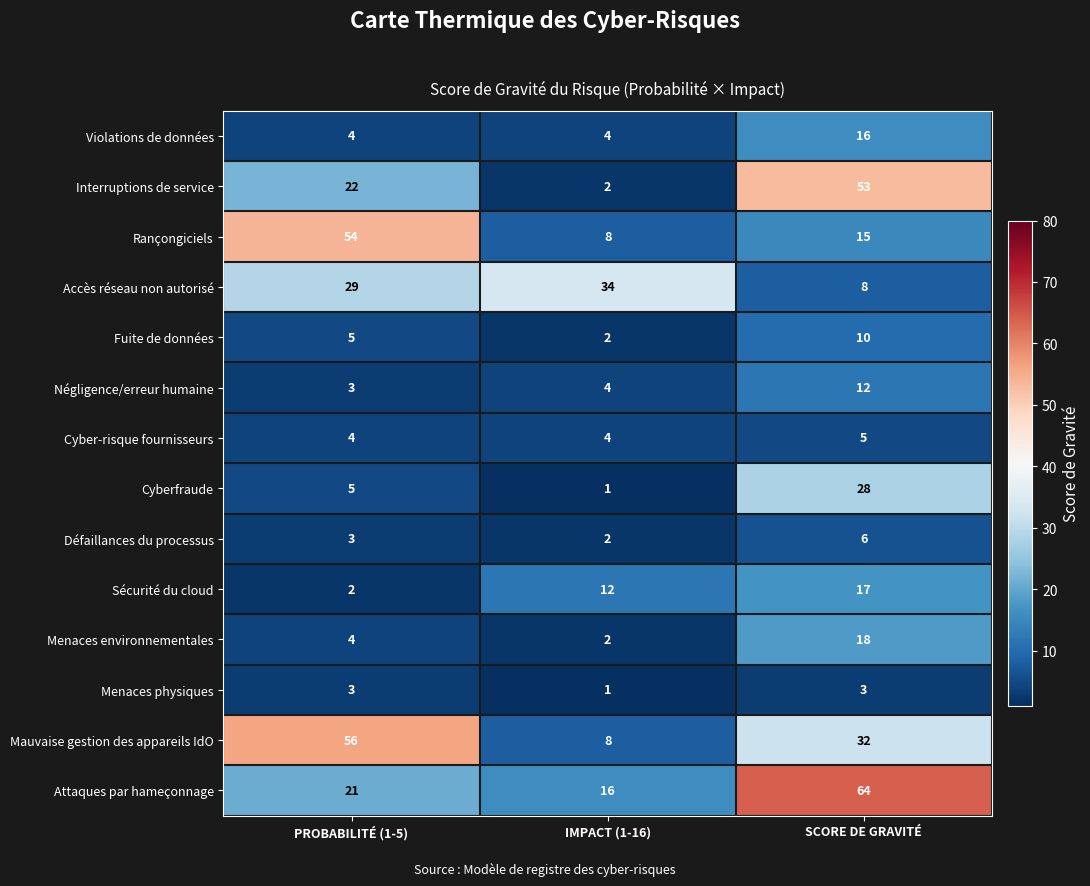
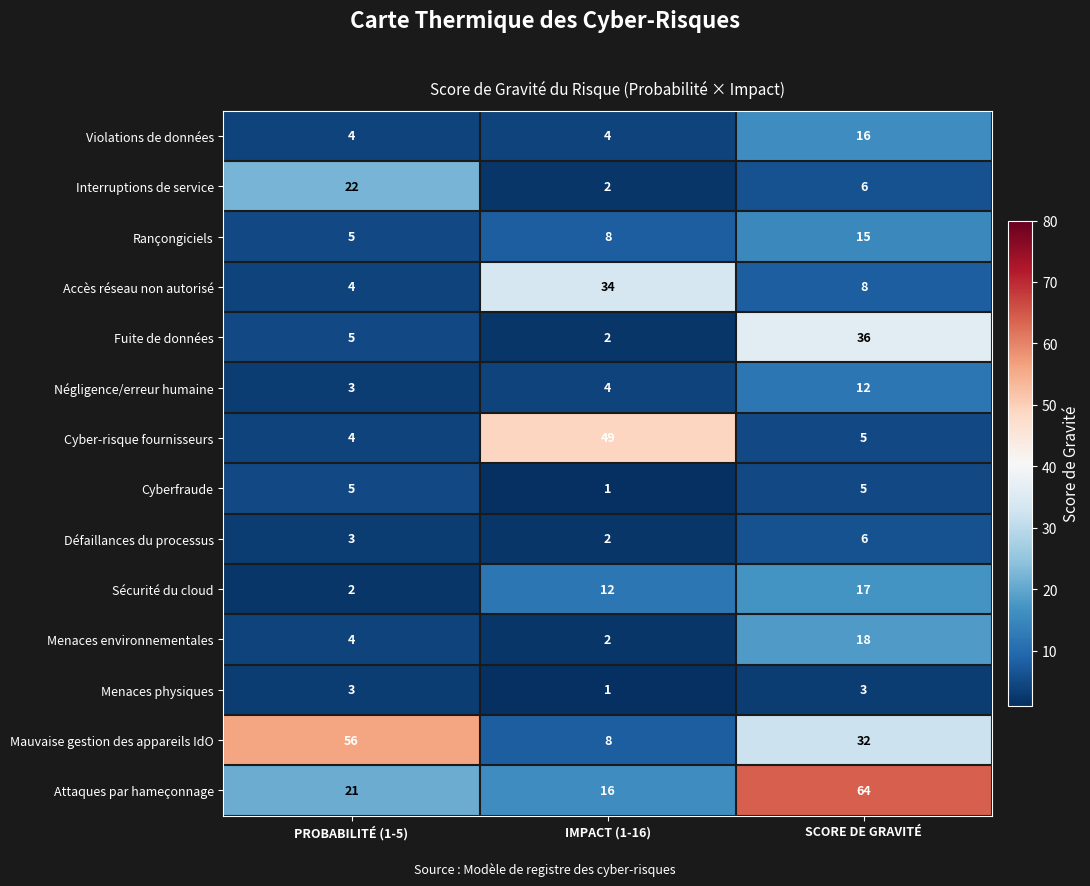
  {
    "Violations de données": {
      "PROBABILITÉ (1-5)": 4,
      "IMPACT (1-16)": 4,
      "SCORE DE GRAVITÉ": 16
    },
    "Interruptions de service": {
      "PROBABILITÉ (1-5)": 22,
      "IMPACT (1-16)": 2,
-     "SCORE DE GRAVITÉ": 53
+     "SCORE DE GRAVITÉ": 6
    },
    "Rançongiciels": {
-     "PROBABILITÉ (1-5)": 54,
+     "PROBABILITÉ (1-5)": 5,
      "IMPACT (1-16)": 8,
      "SCORE DE GRAVITÉ": 15
    },
    "Accès réseau non autorisé": {
-     "PROBABILITÉ (1-5)": 29,
+     "PROBABILITÉ (1-5)": 4,
      "IMPACT (1-16)": 34,
      "SCORE DE GRAVITÉ": 8
    },
    "Fuite de données": {
      "PROBABILITÉ (1-5)": 5,
      "IMPACT (1-16)": 2,
-     "SCORE DE GRAVITÉ": 10
+     "SCORE DE GRAVITÉ": 36
    },
    "Négligence/erreur humaine": {
      "PROBABILITÉ (1-5)": 3,
      "IMPACT (1-16)": 4,
      "SCORE DE GRAVITÉ": 12
    },
    "Cyber-risque fournisseurs": {
      "PROBABILITÉ (1-5)": 4,
-     "IMPACT (1-16)": 4,
+     "IMPACT (1-16)": 49,
      "SCORE DE GRAVITÉ": 5
    },
    "Cyberfraude": {
      "PROBABILITÉ (1-5)": 5,
      "IMPACT (1-16)": 1,
-     "SCORE DE GRAVITÉ": 28
+     "SCORE DE GRAVITÉ": 5
    },
    "Défaillances du processus": {
      "PROBABILITÉ (1-5)": 3,
      "IMPACT (1-16)": 2,
      "SCORE DE GRAVITÉ": 6
    },
    "Sécurité du cloud": {
      "PROBABILITÉ (1-5)": 2,
      "IMPACT (1-16)": 12,
      "SCORE DE GRAVITÉ": 17
    },
    "Menaces environnementales": {
      "PROBABILITÉ (1-5)": 4,
      "IMPACT (1-16)": 2,
      "SCORE DE GRAVITÉ": 18
    },
    "Menaces physiques": {
      "PROBABILITÉ (1-5)": 3,
      "IMPACT (1-16)": 1,
      "SCORE DE GRAVITÉ": 3
    },
    "Mauvaise gestion des appareils IdO": {
      "PROBABILITÉ (1-5)": 56,
      "IMPACT (1-16)": 8,
      "SCORE DE GRAVITÉ": 32
    },
    "Attaques par hameçonnage": {
      "PROBABILITÉ (1-5)": 21,
      "IMPACT (1-16)": 16,
      "SCORE DE GRAVITÉ": 64
    }
  }
